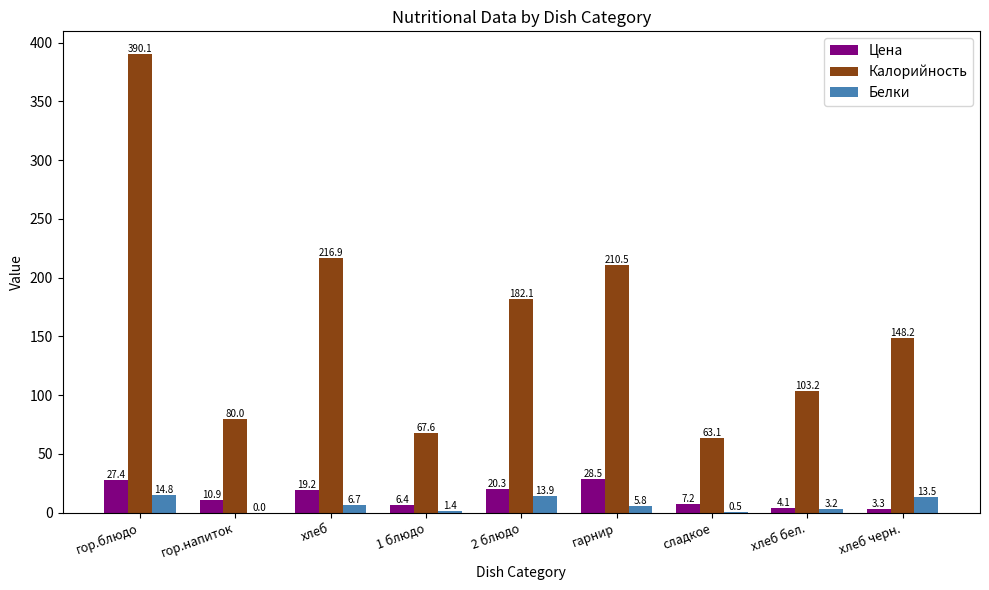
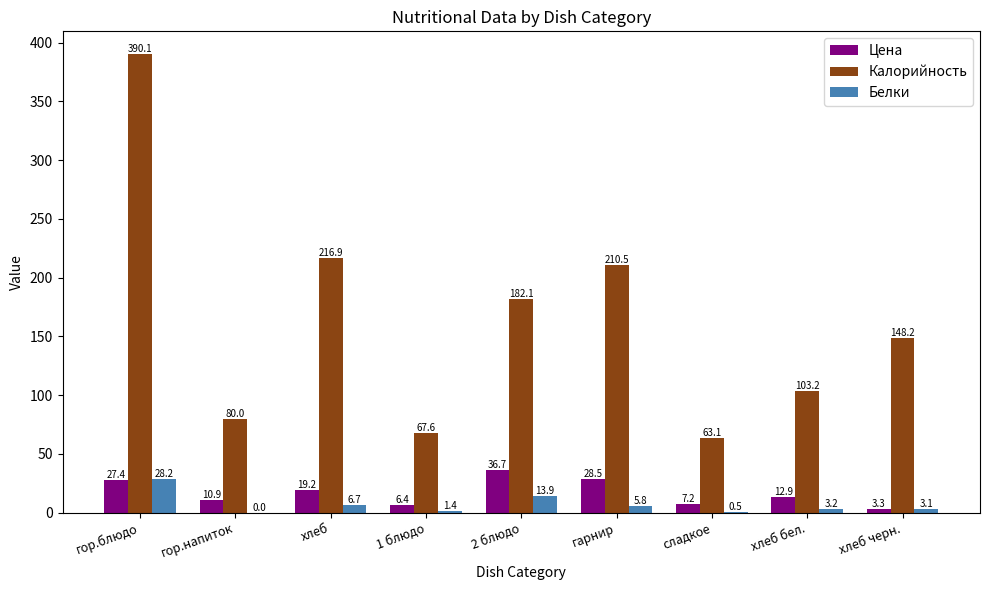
  {
    "Цена": {
      "гор.блюдо": 27.4,
      "гор.напиток": 10.9,
      "хлеб": 19.2,
      "1 блюдо": 6.4,
-     "2 блюдо": 20.3,
+     "2 блюдо": 36.7,
      "гарнир": 28.5,
      "сладкое": 7.2,
-     "хлеб бел.": 4.1,
+     "хлеб бел.": 12.9,
      "хлеб черн.": 3.3
    },
    "Калорийность": {
      "гор.блюдо": 390.1,
      "гор.напиток": 80.0,
      "хлеб": 216.9,
      "1 блюдо": 67.6,
      "2 блюдо": 182.1,
      "гарнир": 210.5,
      "сладкое": 63.1,
      "хлеб бел.": 103.2,
      "хлеб черн.": 148.2
    },
    "Белки": {
-     "гор.блюдо": 14.8,
+     "гор.блюдо": 28.2,
      "гор.напиток": 0.0,
      "хлеб": 6.7,
      "1 блюдо": 1.4,
      "2 блюдо": 13.9,
      "гарнир": 5.8,
      "сладкое": 0.5,
      "хлеб бел.": 3.2,
-     "хлеб черн.": 13.5
+     "хлеб черн.": 3.1
    }
  }
